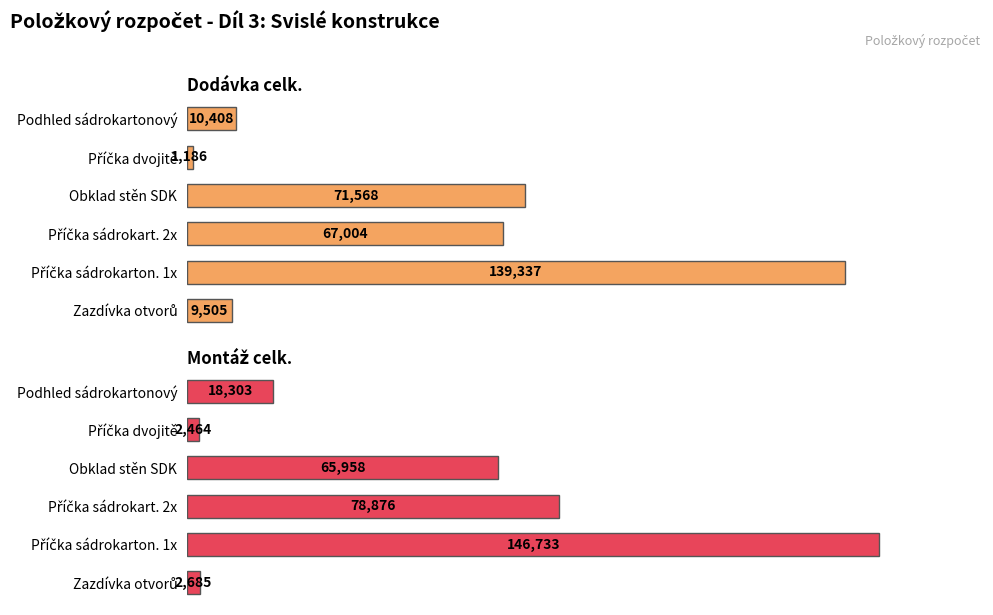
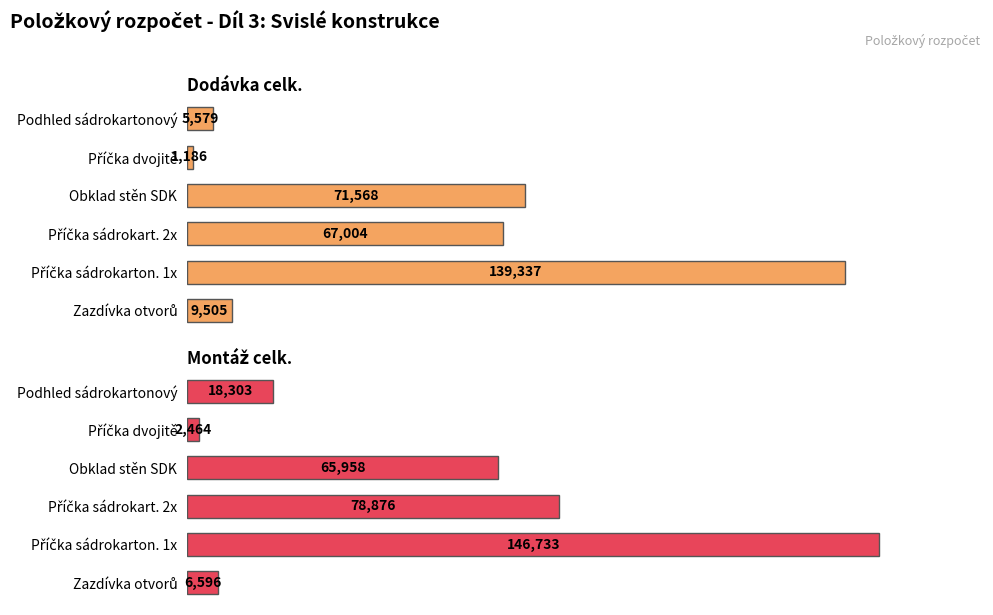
  {
    "Dodávka celk.": {
-     "Podhled sádrokartonový": "10,408",
+     "Podhled sádrokartonový": "5,579",
      "Příčka dvojitě": "1,186",
      "Obklad stěn SDK": "71,568",
      "Příčka sádrokart. 2x": "67,004",
      "Příčka sádrokarton. 1x": "139,337",
      "Zazdívka otvorů": "9,505"
    },
    "Montáž celk.": {
      "Podhled sádrokartonový": "18,303",
      "Příčka dvojitě": "2,464",
      "Obklad stěn SDK": "65,958",
      "Příčka sádrokart. 2x": "78,876",
      "Příčka sádrokarton. 1x": "146,733",
-     "Zazdívka otvorů": "2,685"
+     "Zazdívka otvorů": "6,596"
    }
  }
